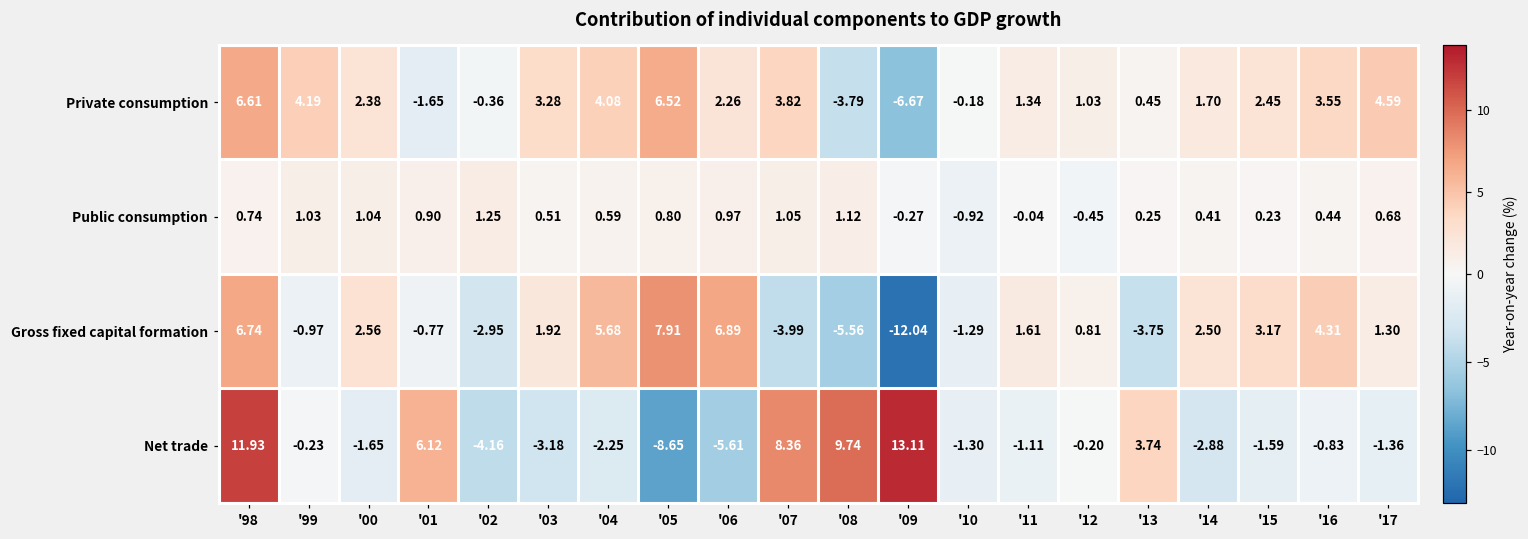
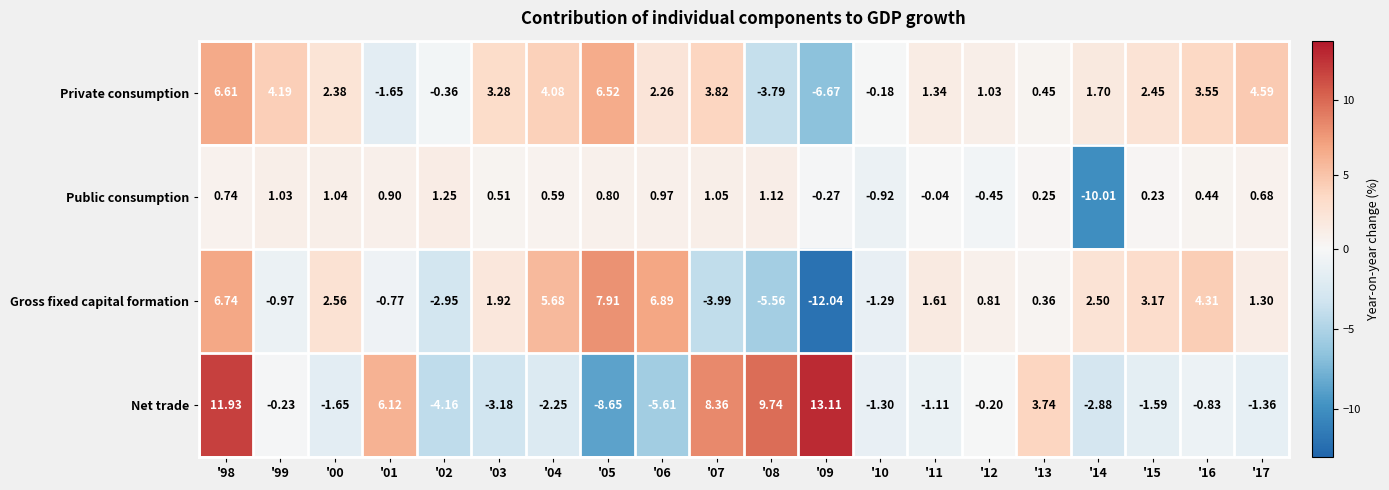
  {
    "Private consumption": {
      "'98": 6.61,
      "'99": 4.19,
      "'00": 2.38,
      "'01": -1.65,
      "'02": -0.36,
      "'03": 3.28,
      "'04": 4.08,
      "'05": 6.52,
      "'06": 2.26,
      "'07": 3.82,
      "'08": -3.79,
      "'09": -6.67,
      "'10": -0.18,
      "'11": 1.34,
      "'12": 1.03,
      "'13": 0.45,
      "'14": 1.70,
      "'15": 2.45,
      "'16": 3.55,
      "'17": 4.59
    },
    "Public consumption": {
      "'98": 0.74,
      "'99": 1.03,
      "'00": 1.04,
      "'01": 0.90,
      "'02": 1.25,
      "'03": 0.51,
      "'04": 0.59,
      "'05": 0.80,
      "'06": 0.97,
      "'07": 1.05,
      "'08": 1.12,
      "'09": -0.27,
      "'10": -0.92,
      "'11": -0.04,
      "'12": -0.45,
      "'13": 0.25,
-     "'14": 0.41,
+     "'14": -10.01,
      "'15": 0.23,
      "'16": 0.44,
      "'17": 0.68
    },
    "Gross fixed capital formation": {
      "'98": 6.74,
      "'99": -0.97,
      "'00": 2.56,
      "'01": -0.77,
      "'02": -2.95,
      "'03": 1.92,
      "'04": 5.68,
      "'05": 7.91,
      "'06": 6.89,
      "'07": -3.99,
      "'08": -5.56,
      "'09": -12.04,
      "'10": -1.29,
      "'11": 1.61,
      "'12": 0.81,
-     "'13": -3.75,
+     "'13": 0.36,
      "'14": 2.50,
      "'15": 3.17,
      "'16": 4.31,
      "'17": 1.30
    },
    "Net trade": {
      "'98": 11.93,
      "'99": -0.23,
      "'00": -1.65,
      "'01": 6.12,
      "'02": -4.16,
      "'03": -3.18,
      "'04": -2.25,
      "'05": -8.65,
      "'06": -5.61,
      "'07": 8.36,
      "'08": 9.74,
      "'09": 13.11,
      "'10": -1.30,
      "'11": -1.11,
      "'12": -0.20,
      "'13": 3.74,
      "'14": -2.88,
      "'15": -1.59,
      "'16": -0.83,
      "'17": -1.36
    }
  }
